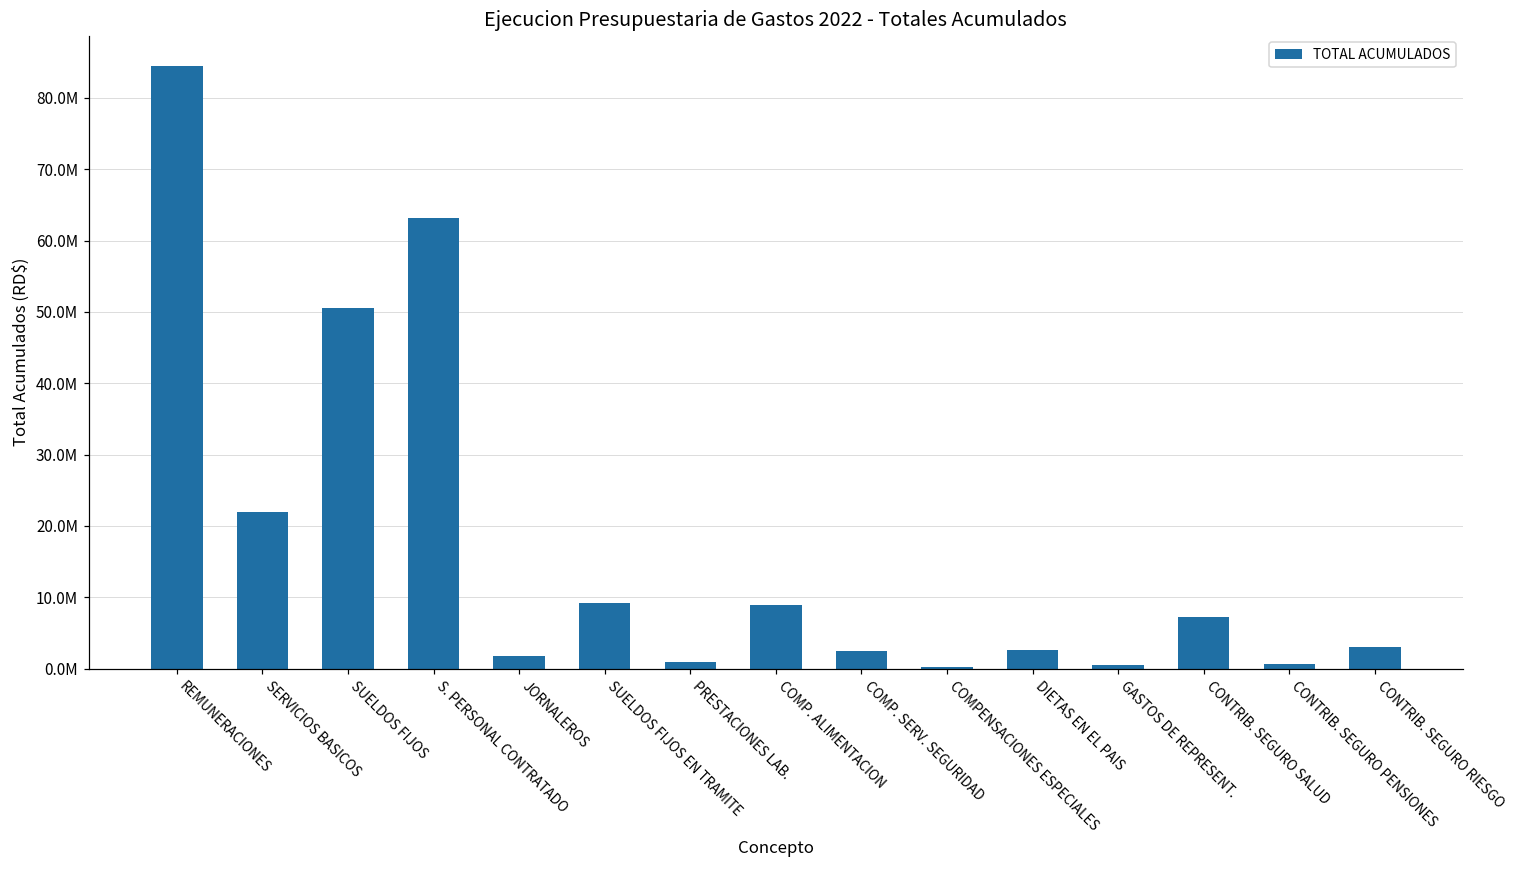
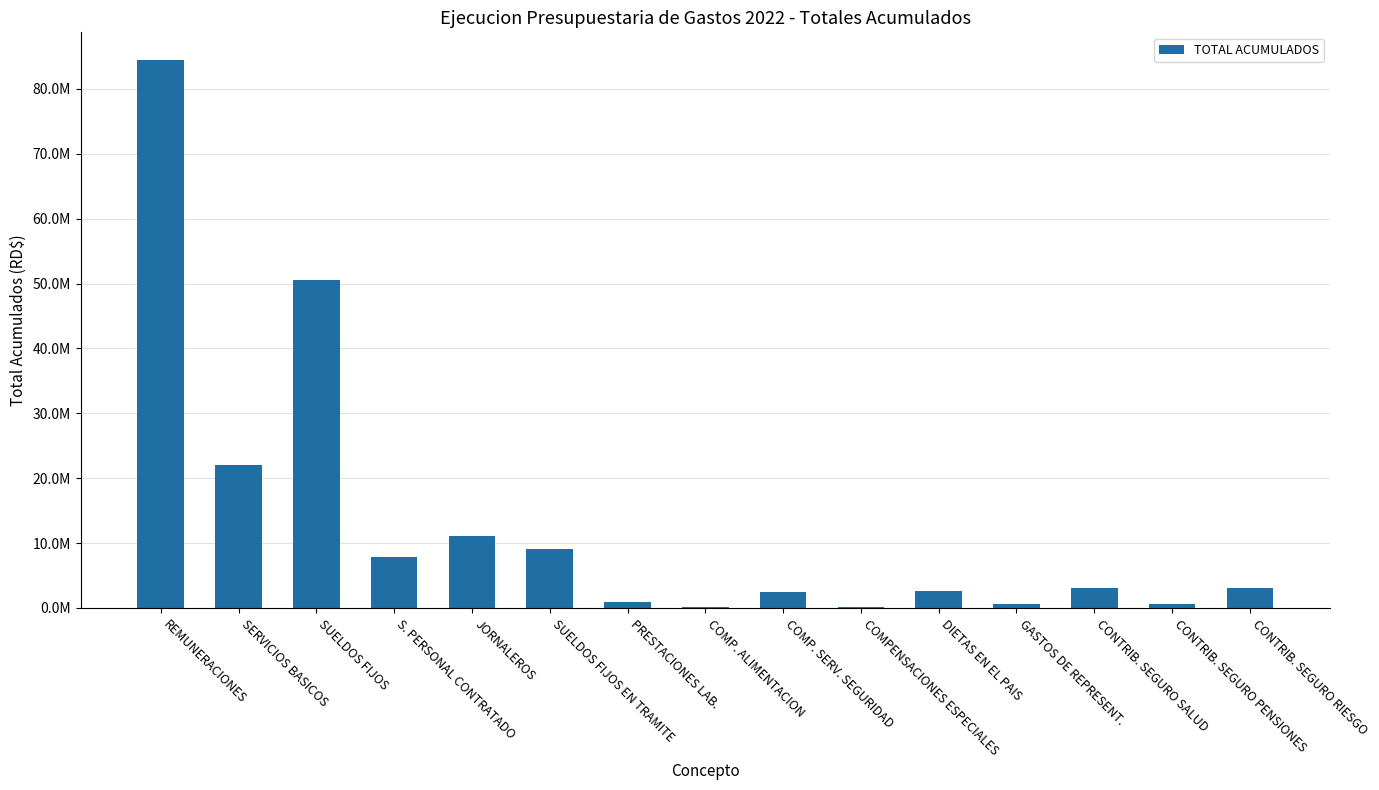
  {
    "REMUNERACIONES": 84000000,
    "SERVICIOS BASICOS": 22000000,
    "SUELDOS FIJOS": 50000000,
-   "S. PERSONAL CONTRATADO": 63000000,
-   "JORNALEROS": 2000000,
+   "S. PERSONAL CONTRATADO": 8000000,
+   "JORNALEROS": 11000000,
    "SUELDOS FIJOS EN TRAMITE": 9000000,
    "PRESTACIONES LAB.": 1000000,
-   "COMP. ALIMENTACION": 9000000,
+   "COMP. ALIMENTACION": 0,
    "COMP. SERV. SEGURIDAD": 3000000,
    "DIETAS EN EL PAIS": 3000000,
    "GASTOS DE REPRESENT.": 1000000,
-   "CONTRIB. SEGURO SALUD": 7000000,
+   "CONTRIB. SEGURO SALUD": 3000000,
    "CONTRIB. SEGURO PENSIONES": 1000000,
    "CONTRIB. SEGURO RIESGO": 3000000
  }
